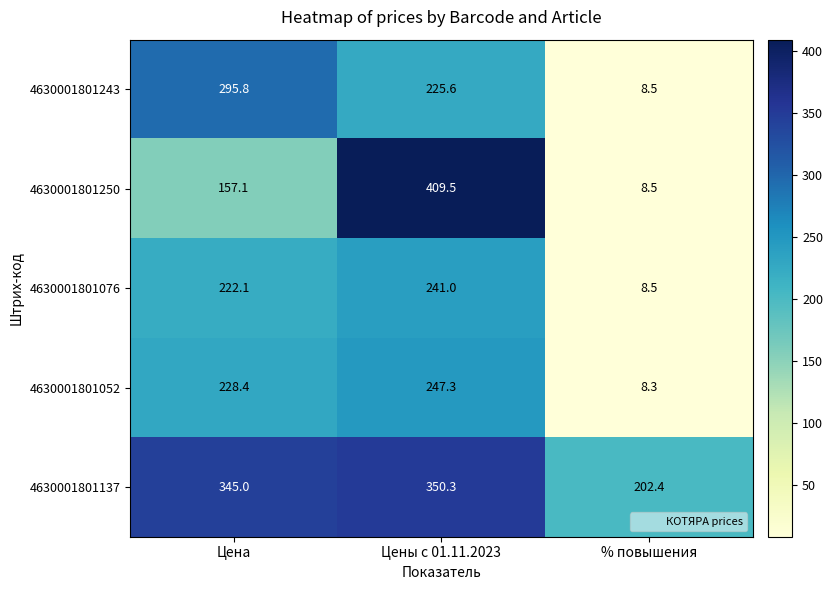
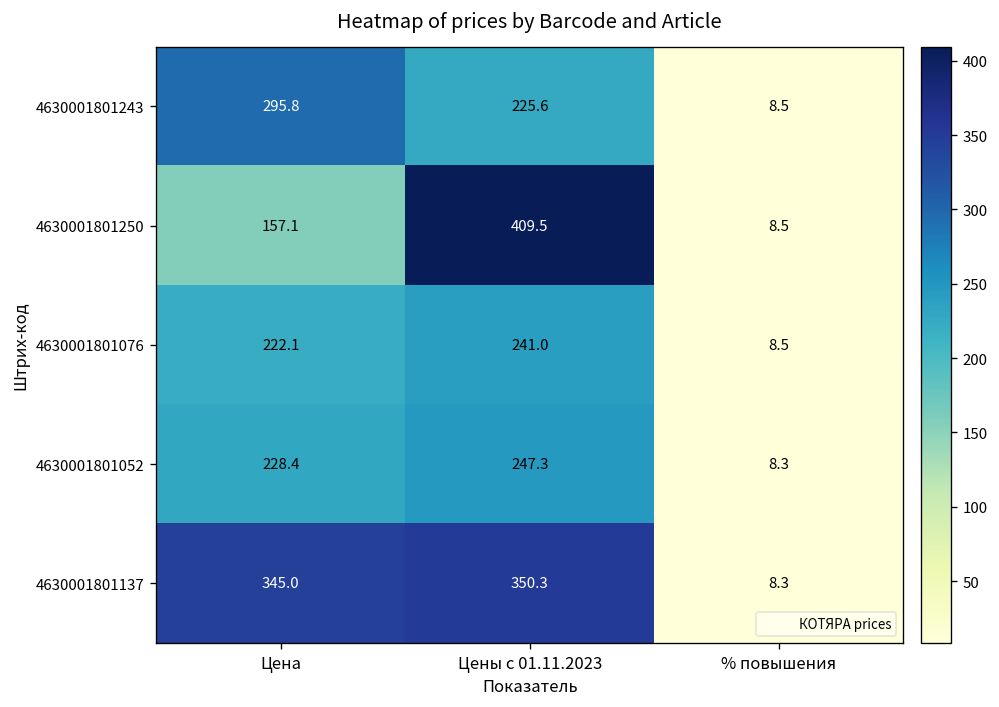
  {
    "4630001801243": {
      "Цена": 295.8,
      "Цены с 01.11.2023": 225.6,
      "% повышения": 8.5
    },
    "4630001801250": {
      "Цена": 157.1,
      "Цены с 01.11.2023": 409.5,
      "% повышения": 8.5
    },
    "4630001801076": {
      "Цена": 222.1,
      "Цены с 01.11.2023": 241.0,
      "% повышения": 8.5
    },
    "4630001801052": {
      "Цена": 228.4,
      "Цены с 01.11.2023": 247.3,
      "% повышения": 8.3
    },
    "4630001801137": {
      "Цена": 345.0,
      "Цены с 01.11.2023": 350.3,
-     "% повышения": 202.4
+     "% повышения": 8.3
    }
  }
